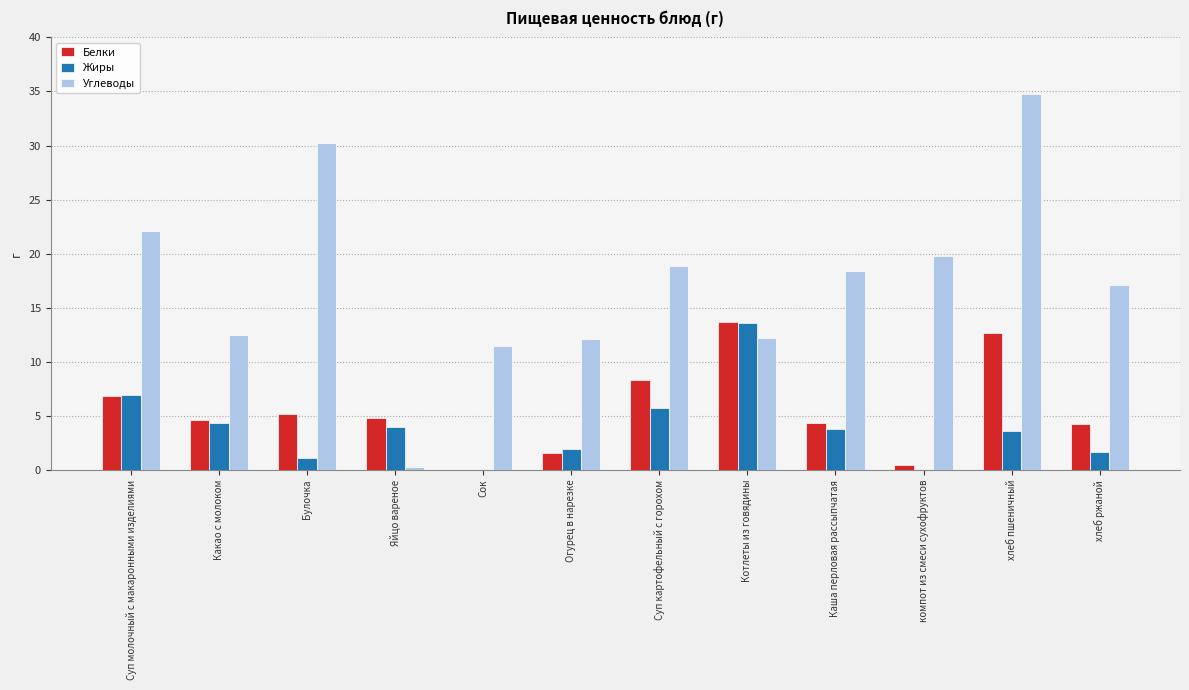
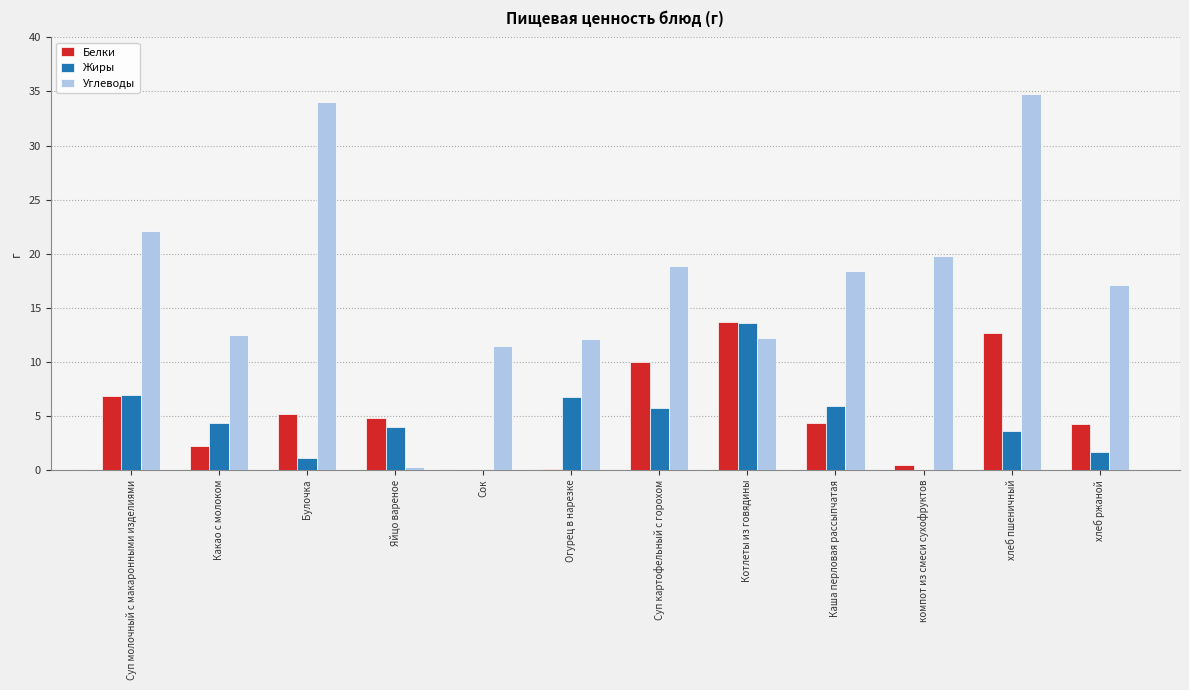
  {
    "Белки": {
      "Суп молочный с макаронными изделиями": 6.9,
-     "Какао с молоком": 4.6,
+     "Какао с молоком": 2.2,
      "Булочка": 5.2,
      "Яйцо вареное": 4.8,
      "Сок": 0.0,
-     "Огурец в нарезке": 1.6,
-     "Суп картофельный с горохом": 8.4,
+     "Огурец в нарезке": 0.1,
+     "Суп картофельный с горохом": 10.0,
      "Котлеты из говядины": 13.7,
      "Каша перловая рассыпчатая": 4.4,
      "компот из смеси сухофруктов": 0.5,
      "хлеб пшеничный": 12.7,
      "хлеб ржаной": 4.3
    },
    "Жиры": {
      "Суп молочный с макаронными изделиями": 7.0,
      "Какао с молоком": 4.4,
      "Булочка": 1.1,
      "Яйцо вареное": 4.0,
      "Сок": 0.0,
-     "Огурец в нарезке": 2.0,
+     "Огурец в нарезке": 6.8,
      "Суп картофельный с горохом": 5.8,
      "Котлеты из говядины": 13.6,
-     "Каша перловая рассыпчатая": 3.8,
+     "Каша перловая рассыпчатая": 5.9,
      "компот из смеси сухофруктов": 0.0,
      "хлеб пшеничный": 3.6,
      "хлеб ржаной": 1.7
    },
    "Углеводы": {
      "Суп молочный с макаронными изделиями": 22.2,
      "Какао с молоком": 12.5,
-     "Булочка": 30.2,
+     "Булочка": 34.0,
      "Яйцо вареное": 0.3,
      "Сок": 11.5,
      "Огурец в нарезке": 12.1,
      "Суп картофельный с горохом": 18.8,
      "Котлеты из говядины": 12.2,
      "Каша перловая рассыпчатая": 18.4,
      "компот из смеси сухофруктов": 19.8,
      "хлеб пшеничный": 34.8,
      "хлеб ржаной": 17.1
    }
  }
